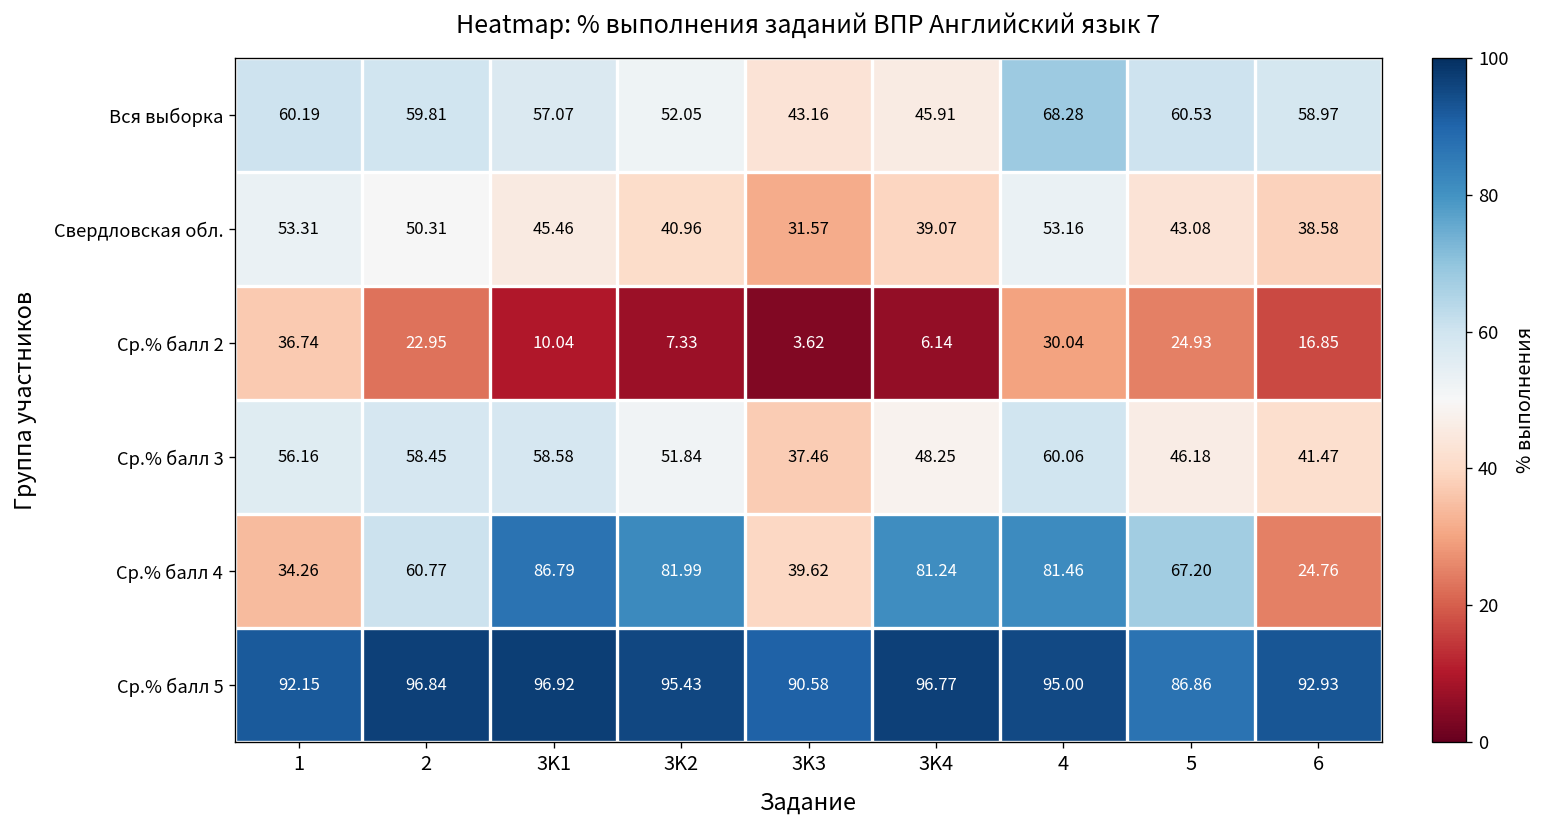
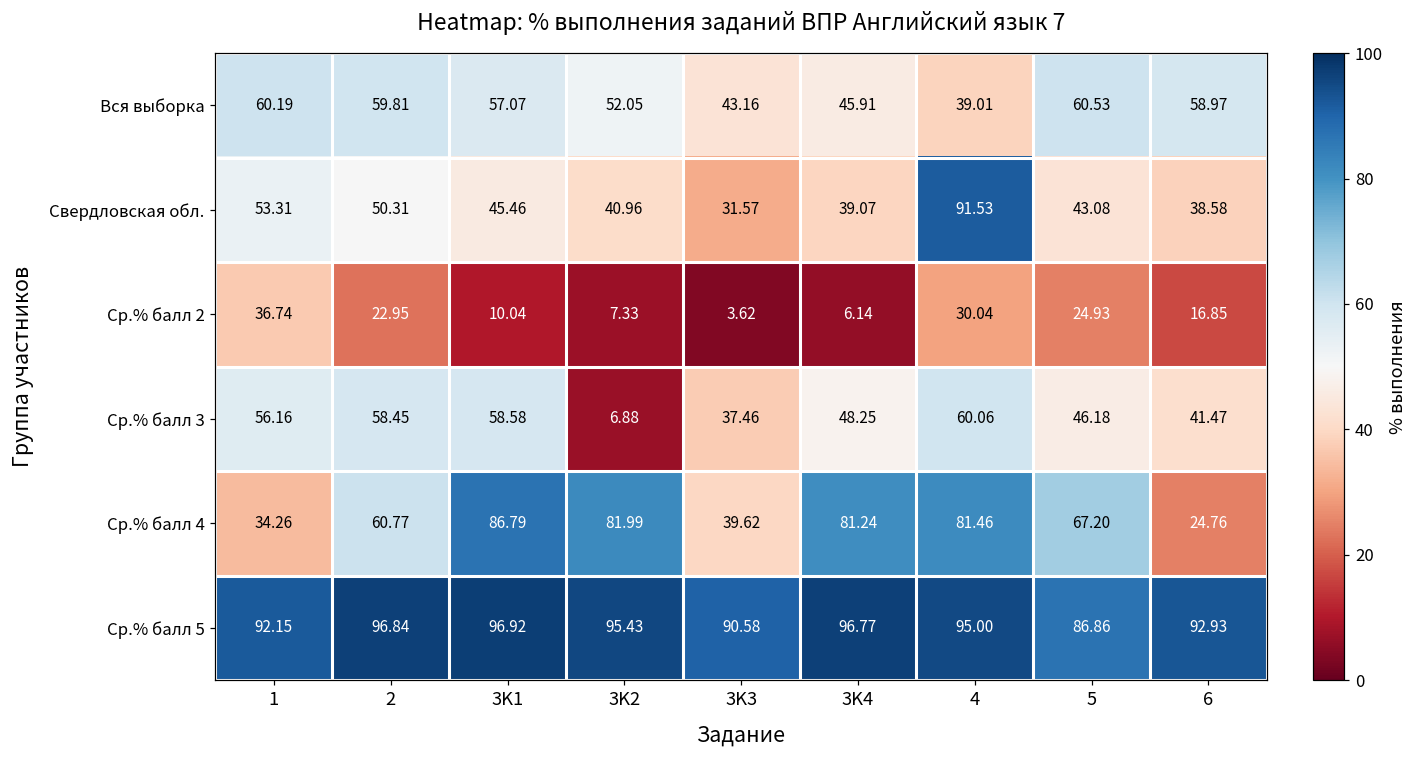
  {
    "Вся выборка": {
      "1": 60.19,
      "2": 59.81,
      "3K1": 57.07,
      "3K2": 52.05,
      "3K3": 43.16,
      "3K4": 45.91,
-     "4": 68.28,
+     "4": 39.01,
      "5": 60.53,
      "6": 58.97
    },
    "Свердловская обл.": {
      "1": 53.31,
      "2": 50.31,
      "3K1": 45.46,
      "3K2": 40.96,
      "3K3": 31.57,
      "3K4": 39.07,
-     "4": 53.16,
+     "4": 91.53,
      "5": 43.08,
      "6": 38.58
    },
    "Ср.% балл 2": {
      "1": 36.74,
      "2": 22.95,
      "3K1": 10.04,
      "3K2": 7.33,
      "3K3": 3.62,
      "3K4": 6.14,
      "4": 30.04,
      "5": 24.93,
      "6": 16.85
    },
    "Ср.% балл 3": {
      "1": 56.16,
      "2": 58.45,
      "3K1": 58.58,
-     "3K2": 51.84,
+     "3K2": 6.88,
      "3K3": 37.46,
      "3K4": 48.25,
      "4": 60.06,
      "5": 46.18,
      "6": 41.47
    },
    "Ср.% балл 4": {
      "1": 34.26,
      "2": 60.77,
      "3K1": 86.79,
      "3K2": 81.99,
      "3K3": 39.62,
      "3K4": 81.24,
      "4": 81.46,
      "5": 67.20,
      "6": 24.76
    },
    "Ср.% балл 5": {
      "1": 92.15,
      "2": 96.84,
      "3K1": 96.92,
      "3K2": 95.43,
      "3K3": 90.58,
      "3K4": 96.77,
      "4": 95.00,
      "5": 86.86,
      "6": 92.93
    }
  }
